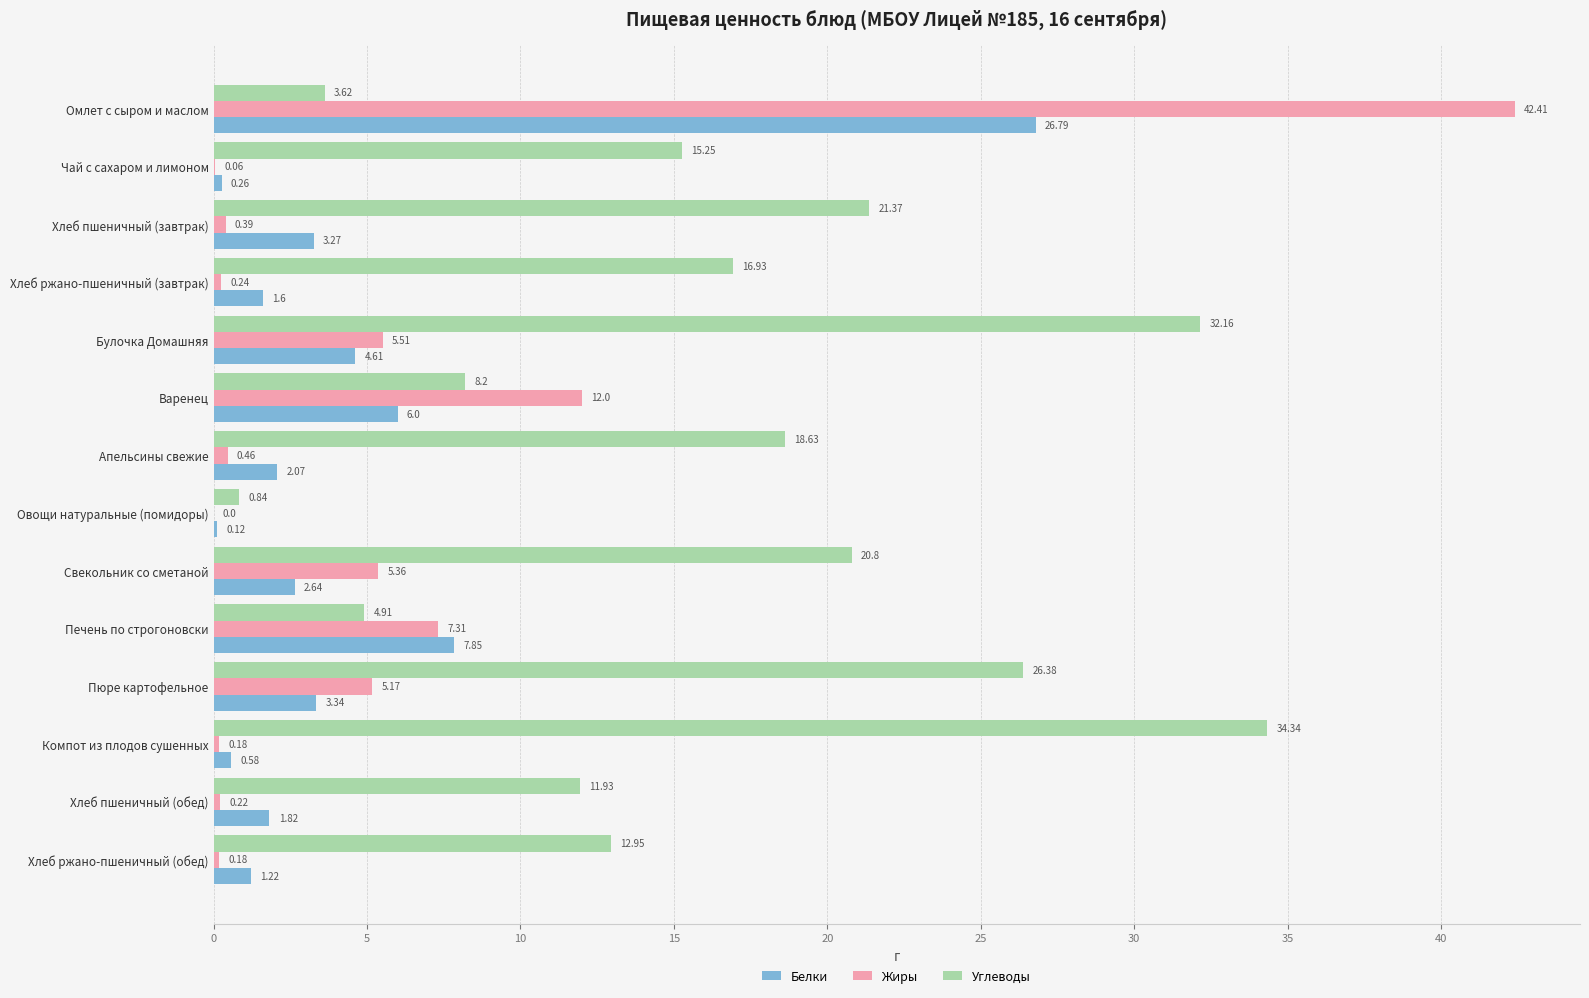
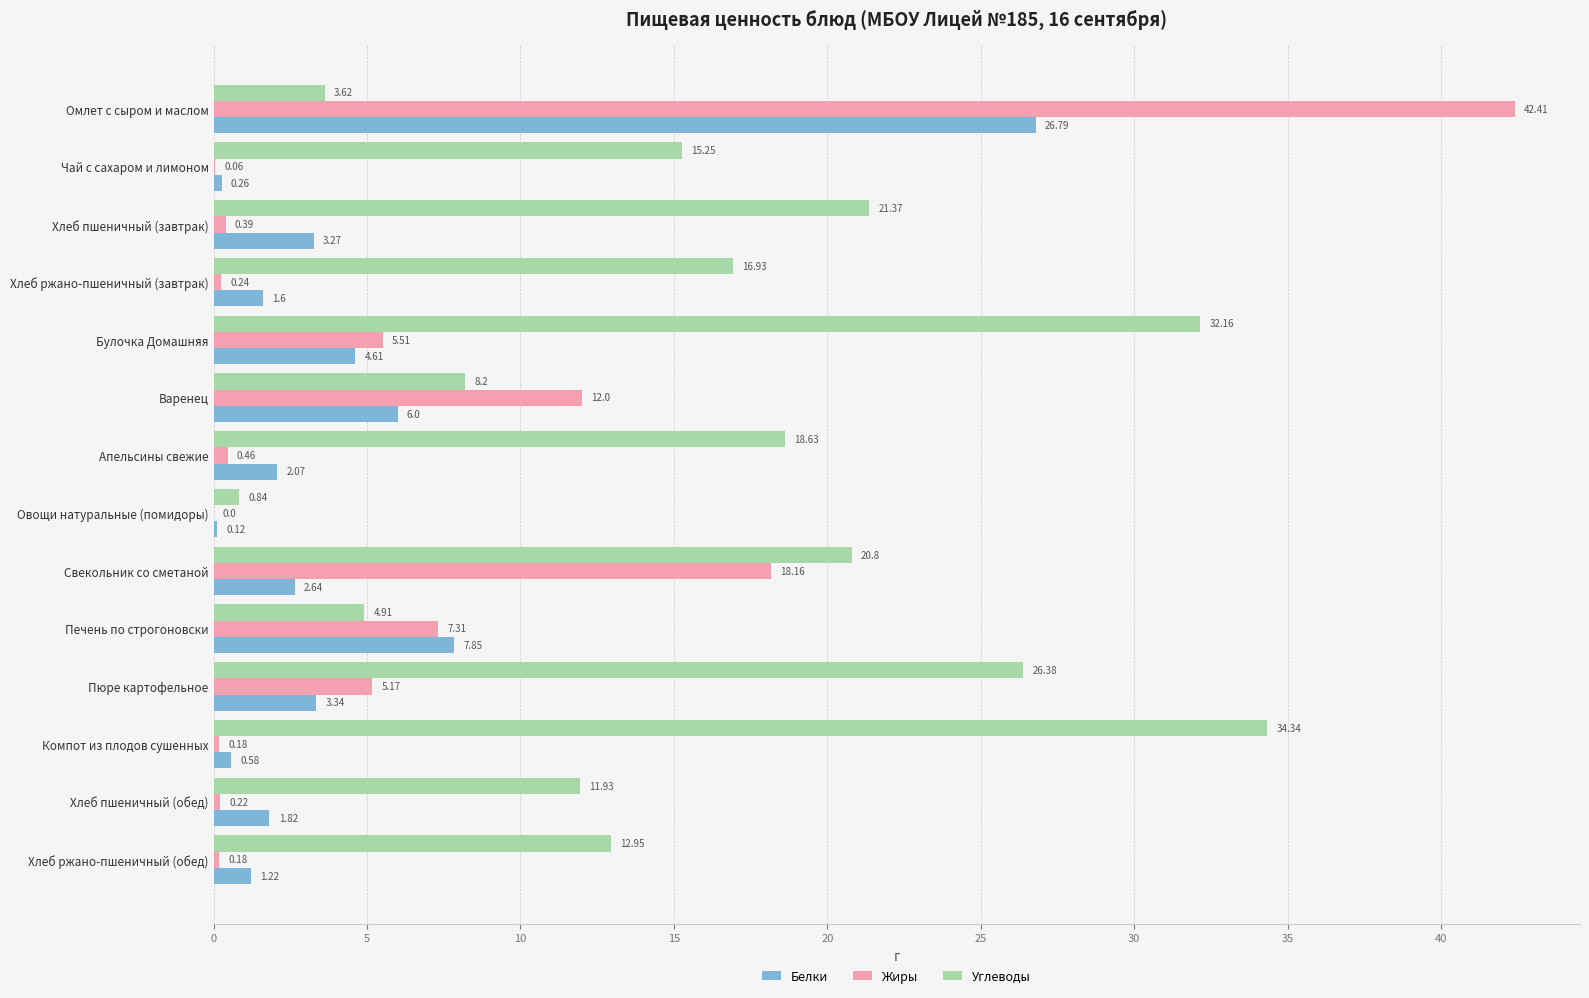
  {
    "Белки": {
      "Омлет с сыром и маслом": 26.79,
      "Чай с сахаром и лимоном": 0.26,
      "Хлеб пшеничный (завтрак)": 3.27,
      "Хлеб ржано-пшеничный (завтрак)": 1.6,
      "Булочка Домашняя": 4.61,
      "Варенец": 6.0,
      "Апельсины свежие": 2.07,
      "Овощи натуральные (помидоры)": 0.12,
      "Свекольник со сметаной": 2.64,
      "Печень по строгоновски": 7.85,
      "Пюре картофельное": 3.34,
      "Компот из плодов сушенных": 0.58,
      "Хлеб пшеничный (обед)": 1.82,
      "Хлеб ржано-пшеничный (обед)": 1.22
    },
    "Жиры": {
      "Омлет с сыром и маслом": 42.41,
      "Чай с сахаром и лимоном": 0.06,
      "Хлеб пшеничный (завтрак)": 0.39,
      "Хлеб ржано-пшеничный (завтрак)": 0.24,
      "Булочка Домашняя": 5.51,
      "Варенец": 12.0,
      "Апельсины свежие": 0.46,
      "Овощи натуральные (помидоры)": 0.0,
-     "Свекольник со сметаной": 5.36,
+     "Свекольник со сметаной": 18.16,
      "Печень по строгоновски": 7.31,
      "Пюре картофельное": 5.17,
      "Компот из плодов сушенных": 0.18,
      "Хлеб пшеничный (обед)": 0.22,
      "Хлеб ржано-пшеничный (обед)": 0.18
    },
    "Углеводы": {
      "Омлет с сыром и маслом": 3.62,
      "Чай с сахаром и лимоном": 15.25,
      "Хлеб пшеничный (завтрак)": 21.37,
      "Хлеб ржано-пшеничный (завтрак)": 16.93,
      "Булочка Домашняя": 32.16,
      "Варенец": 8.2,
      "Апельсины свежие": 18.63,
      "Овощи натуральные (помидоры)": 0.84,
      "Свекольник со сметаной": 20.8,
      "Печень по строгоновски": 4.91,
      "Пюре картофельное": 26.38,
      "Компот из плодов сушенных": 34.34,
      "Хлеб пшеничный (обед)": 11.93,
      "Хлеб ржано-пшеничный (обед)": 12.95
    }
  }
